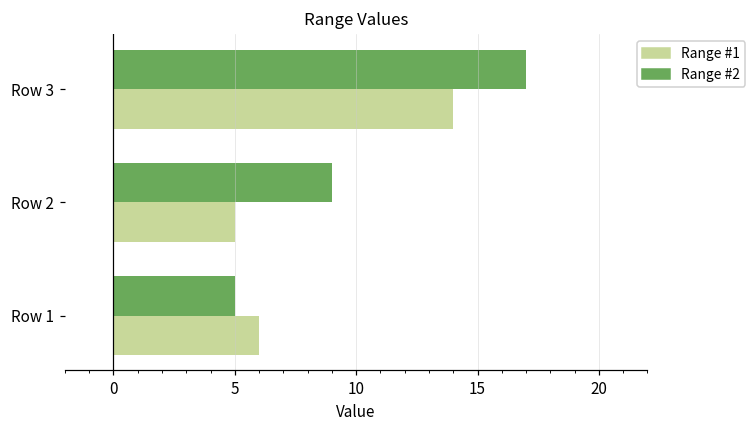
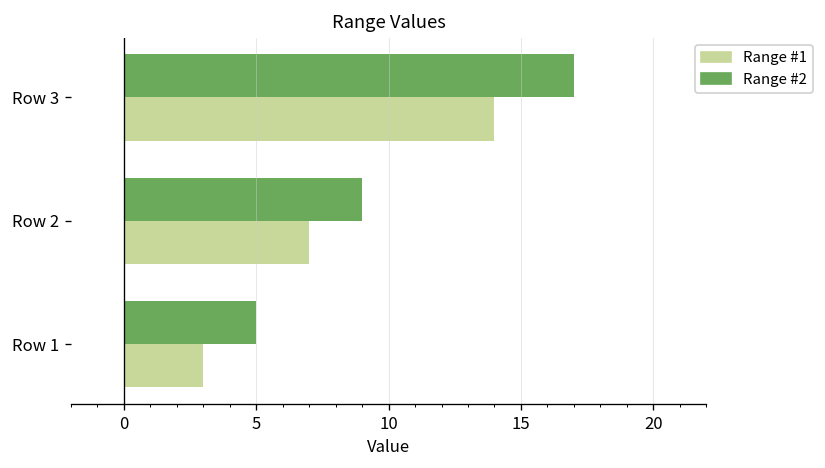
  {
    "Range #1": {
      "Row 3": 14,
-     "Row 2": 5,
-     "Row 1": 6
+     "Row 2": 7,
+     "Row 1": 3
    },
    "Range #2": {
      "Row 3": 17,
      "Row 2": 9,
      "Row 1": 5
    }
  }
